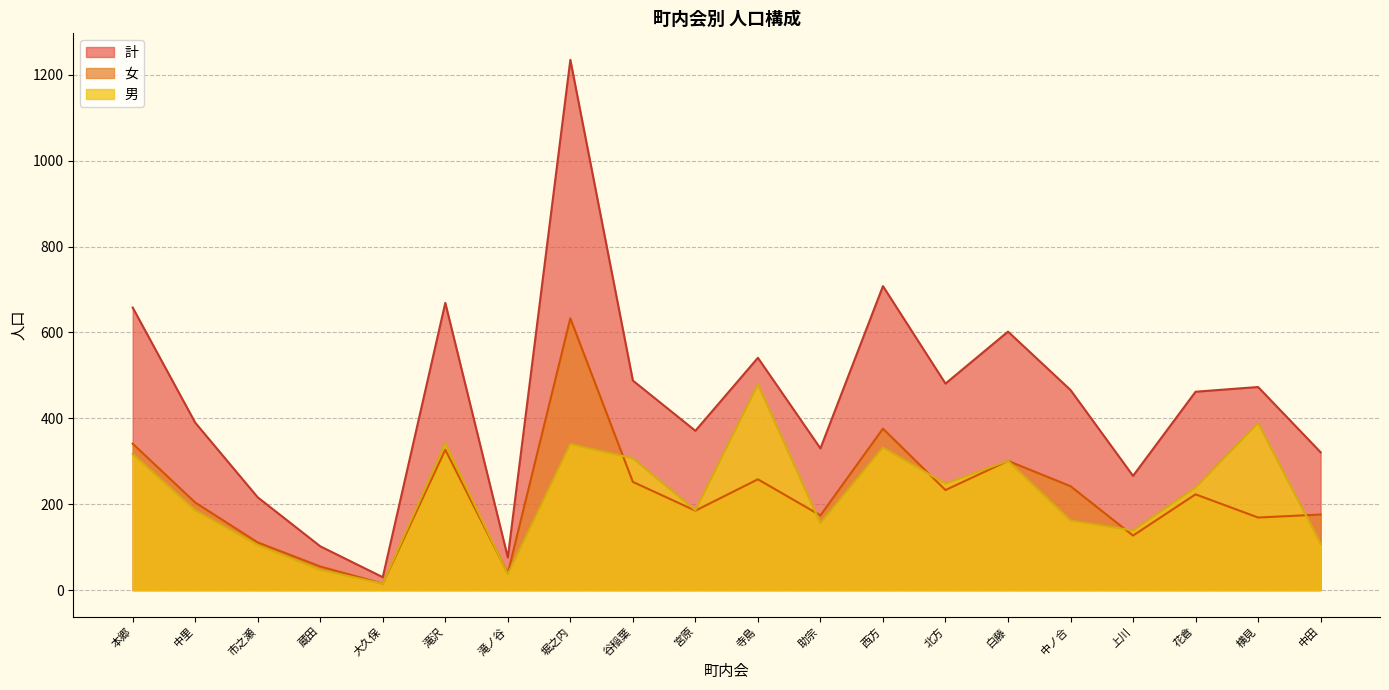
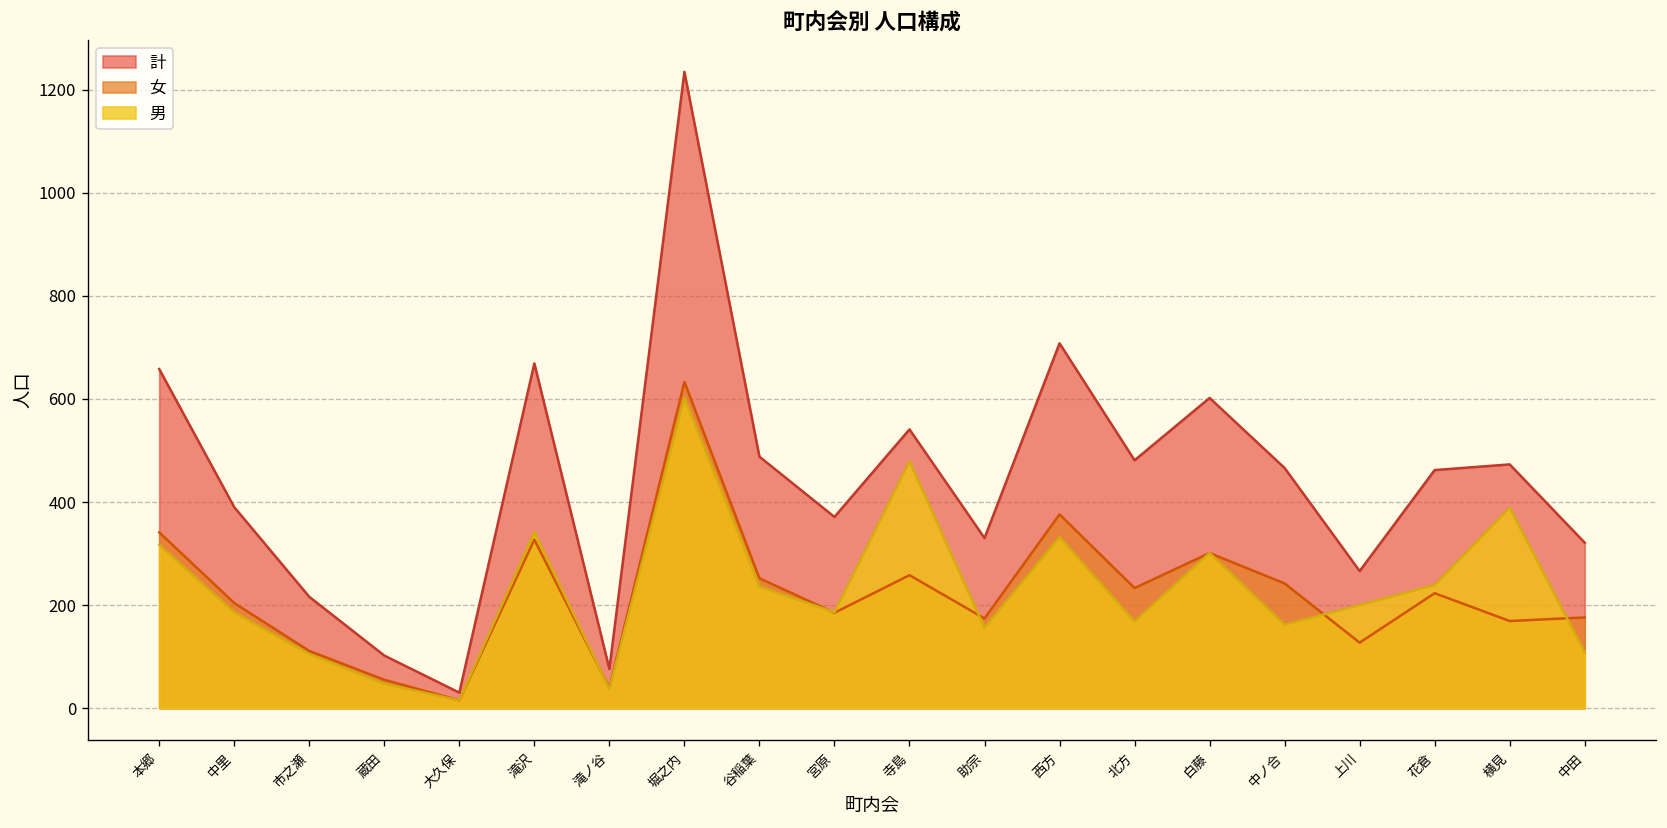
  {
    "男": {
      "本郷": 320,
      "中里": 190,
      "市之瀬": 110,
      "蔵田": 50,
      "滝沢": 340,
-     "堀之内": 340,
-     "谷稲葉": 310,
+     "堀之内": 600,
+     "谷稲葉": 240,
      "寺島": 480,
      "助宗": 160,
      "西方": 330,
-     "北方": 250,
+     "北方": 170,
      "中ノ合": 160,
-     "上川": 140,
+     "上川": 200,
      "花倉": 240,
      "横見": 390,
      "中田": 110
    }
  }
